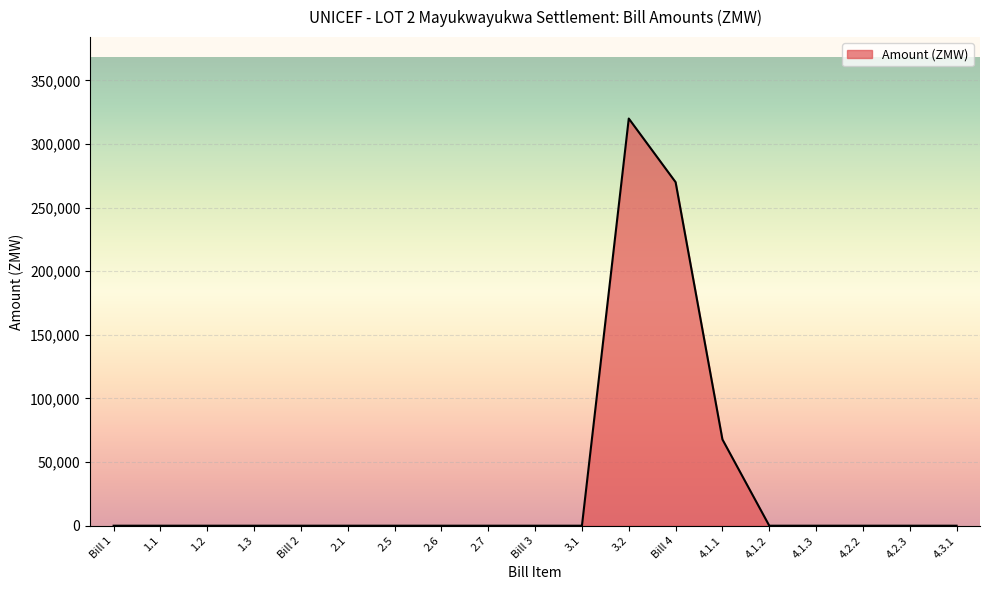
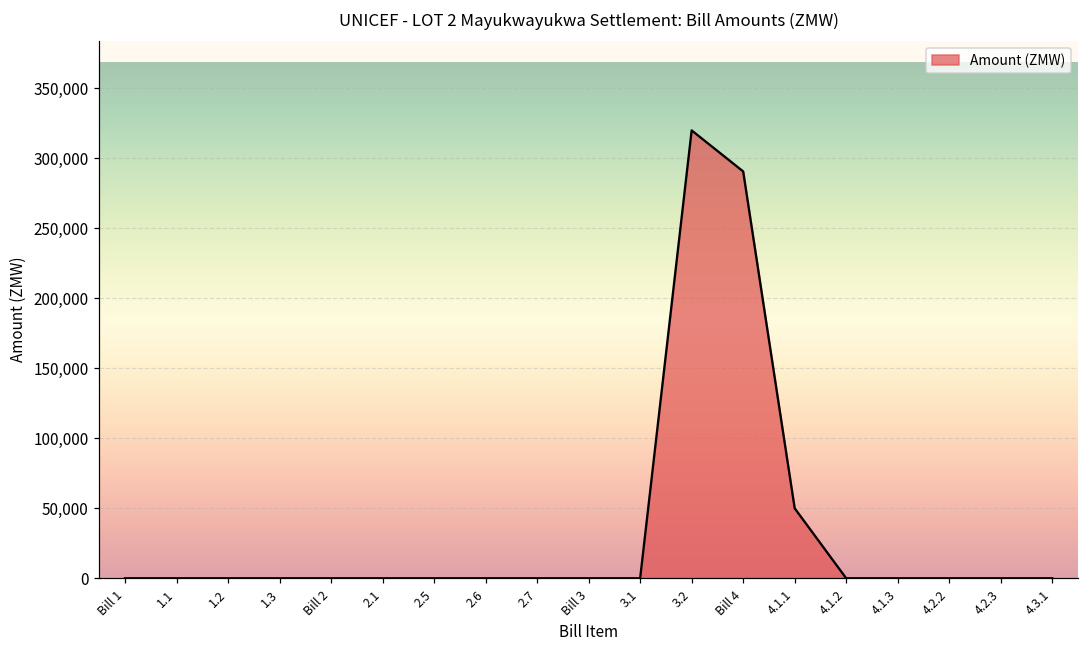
  {
    "Bill 1": "0",
    "1.1": "0",
    "1.2": "0",
    "1.3": "0",
    "Bill 2": "0",
    "2.1": "0",
    "2.5": "0",
    "2.6": "0",
    "2.7": "0",
    "Bill 3": "0",
    "3.1": "0",
    "3.2": "320,000",
-   "Bill 4": "270,000",
-   "4.1.1": "68,000",
+   "Bill 4": "291,000",
+   "4.1.1": "50,000",
    "4.1.2": "0",
    "4.1.3": "0",
    "4.2.2": "0",
    "4.2.3": "0",
    "4.3.1": "0"
  }
